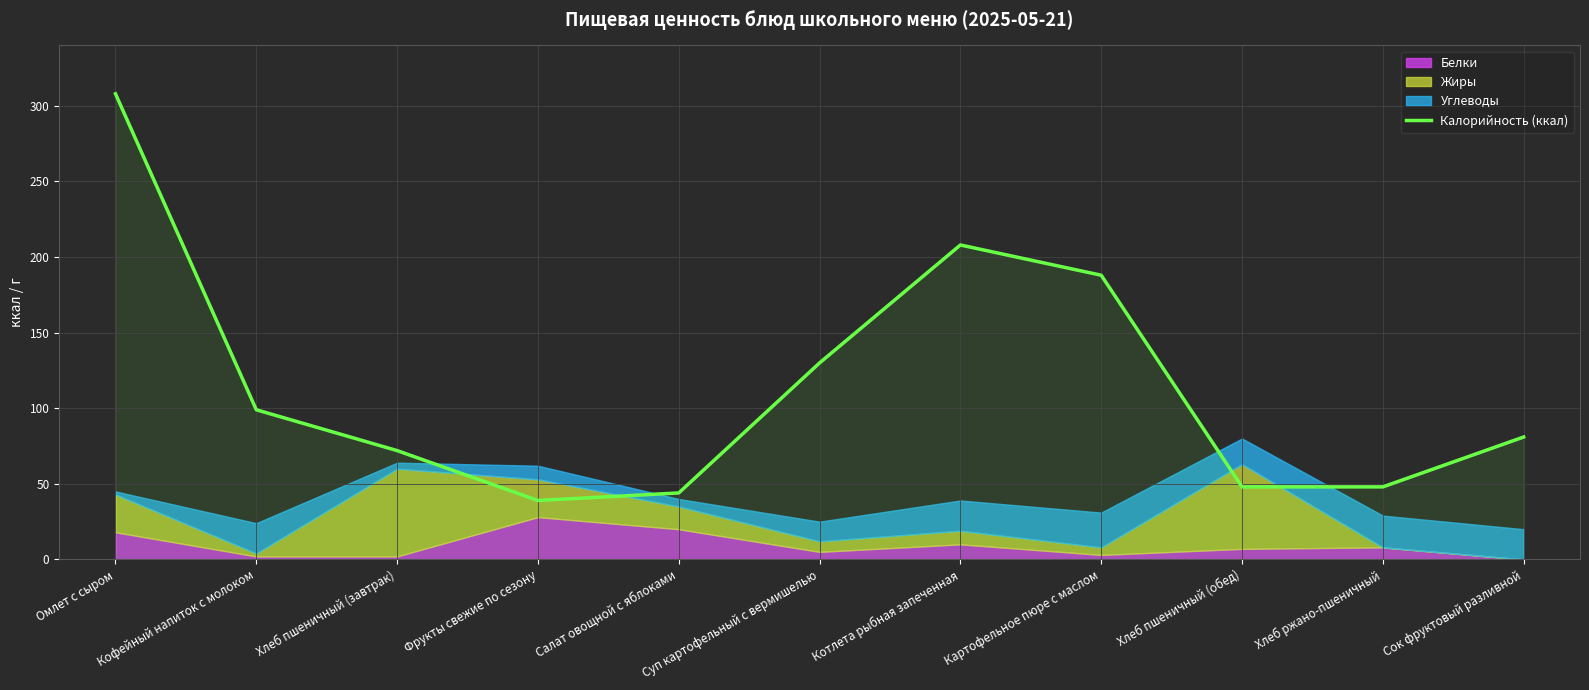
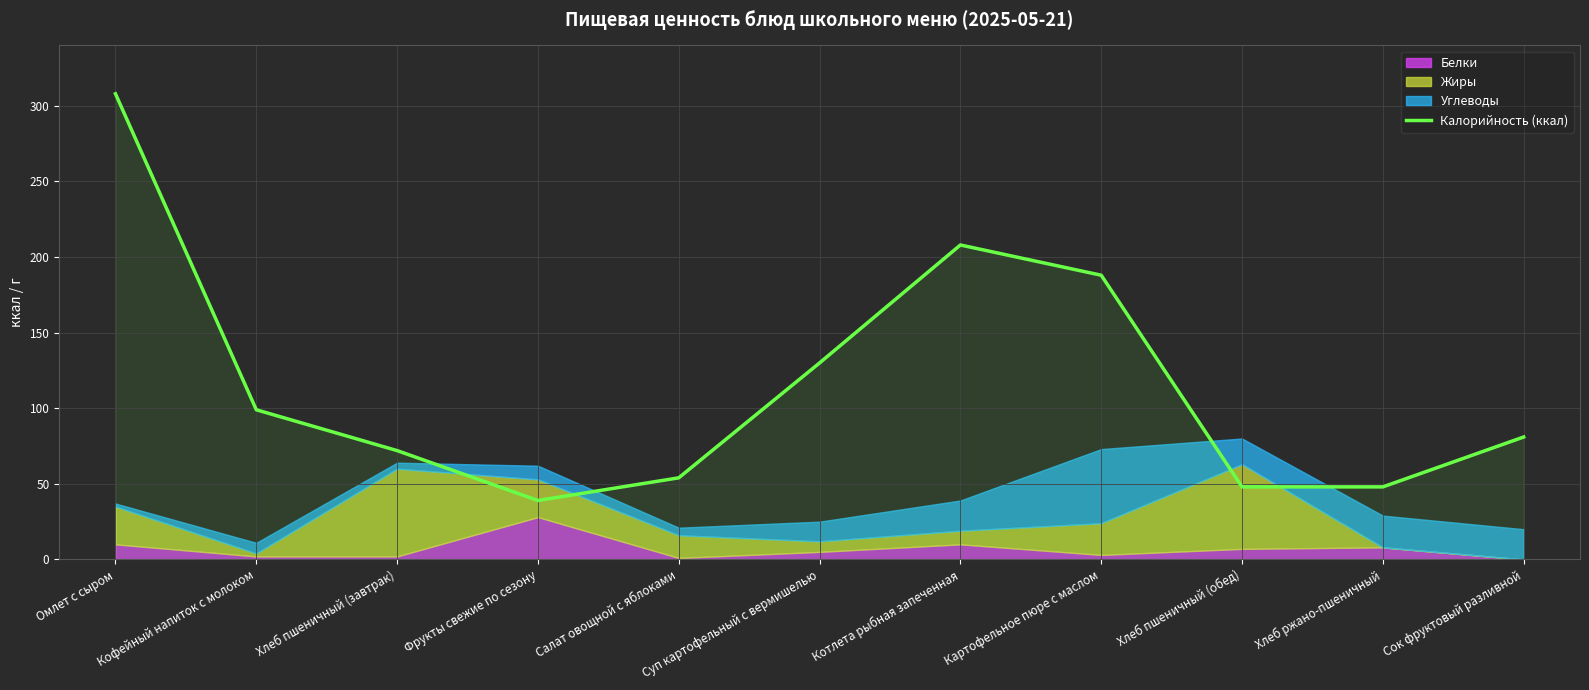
  {
    "Белки": {
-     "Омлет с сыром": 18,
+     "Омлет с сыром": 10,
      "Кофейный напиток с молоком": 2,
      "Хлеб пшеничный (завтрак)": 2,
      "Фрукты свежие по сезону": 28,
-     "Салат овощной с яблоками": 20,
+     "Салат овощной с яблоками": 1,
      "Суп картофельный с вермишелью": 5,
      "Котлета рыбная запеченная": 10,
      "Картофельное пюре с маслом": 3,
      "Хлеб пшеничный (обед)": 7
    },
    "Калорийность (ккал)": {
      "Омлет с сыром": 308,
      "Кофейный напиток с молоком": 99,
      "Хлеб пшеничный (завтрак)": 72,
      "Фрукты свежие по сезону": 39,
-     "Салат овощной с яблоками": 44,
+     "Салат овощной с яблоками": 54,
      "Суп картофельный с вермишелью": 130,
      "Котлета рыбная запеченная": 208,
      "Картофельное пюре с маслом": 188,
      "Хлеб пшеничный (обед)": 48,
      "Хлеб ржано-пшеничный": 48,
      "Сок фруктовый разливной": 81
    },
    "Жиры": {
      "Омлет с сыром": 25,
      "Кофейный напиток с молоком": 2,
      "Хлеб пшеничный (завтрак)": 58,
      "Фрукты свежие по сезону": 25,
      "Салат овощной с яблоками": 15,
      "Суп картофельный с вермишелью": 7,
      "Котлета рыбная запеченная": 9,
-     "Картофельное пюре с маслом": 5,
+     "Картофельное пюре с маслом": 21,
      "Хлеб пшеничный (обед)": 56
    },
    "Углеводы": {
      "Омлет с сыром": 2,
-     "Кофейный напиток с молоком": 20,
+     "Кофейный напиток с молоком": 7,
      "Хлеб пшеничный (завтрак)": 4,
      "Фрукты свежие по сезону": 9,
      "Салат овощной с яблоками": 5,
      "Суп картофельный с вермишелью": 13,
      "Котлета рыбная запеченная": 20,
-     "Картофельное пюре с маслом": 23,
+     "Картофельное пюре с маслом": 49,
      "Хлеб пшеничный (обед)": 17,
      "Хлеб ржано-пшеничный": 21,
      "Сок фруктовый разливной": 20
    }
  }
